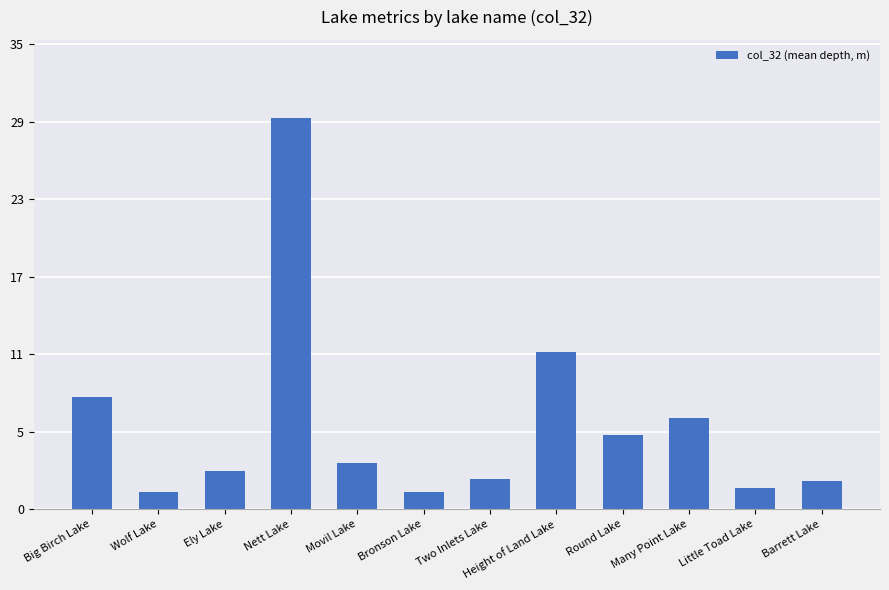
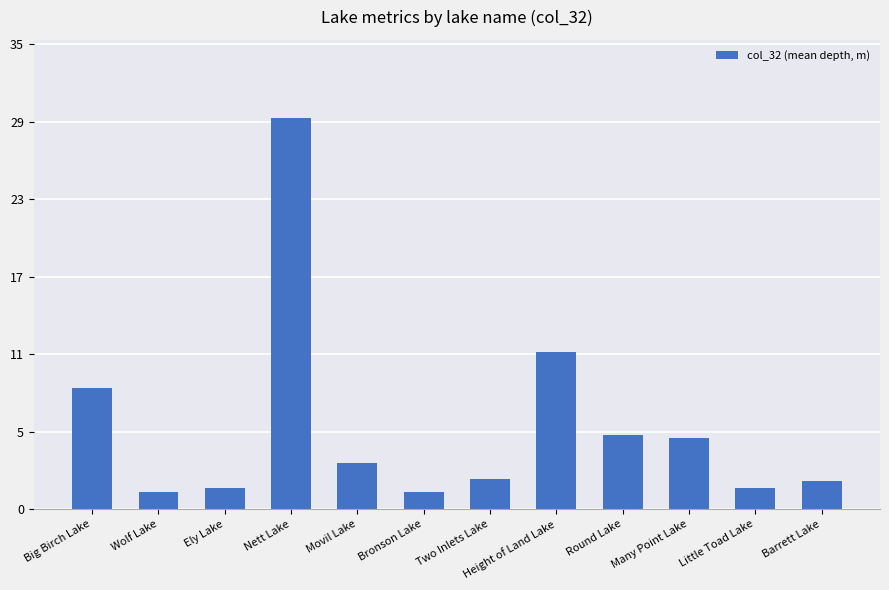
  {
-   "Big Birch Lake": 8.5,
+   "Big Birch Lake": 9.1,
    "Wolf Lake": 1.3,
-   "Ely Lake": 2.9,
+   "Ely Lake": 1.6,
    "Nett Lake": 29.4,
    "Movil Lake": 3.4,
    "Bronson Lake": 1.3,
    "Two Inlets Lake": 2.3,
    "Height of Land Lake": 11.9,
    "Round Lake": 5.6,
-   "Many Point Lake": 6.8,
+   "Many Point Lake": 5.4,
    "Little Toad Lake": 1.6,
    "Barrett Lake": 2.1
  }
